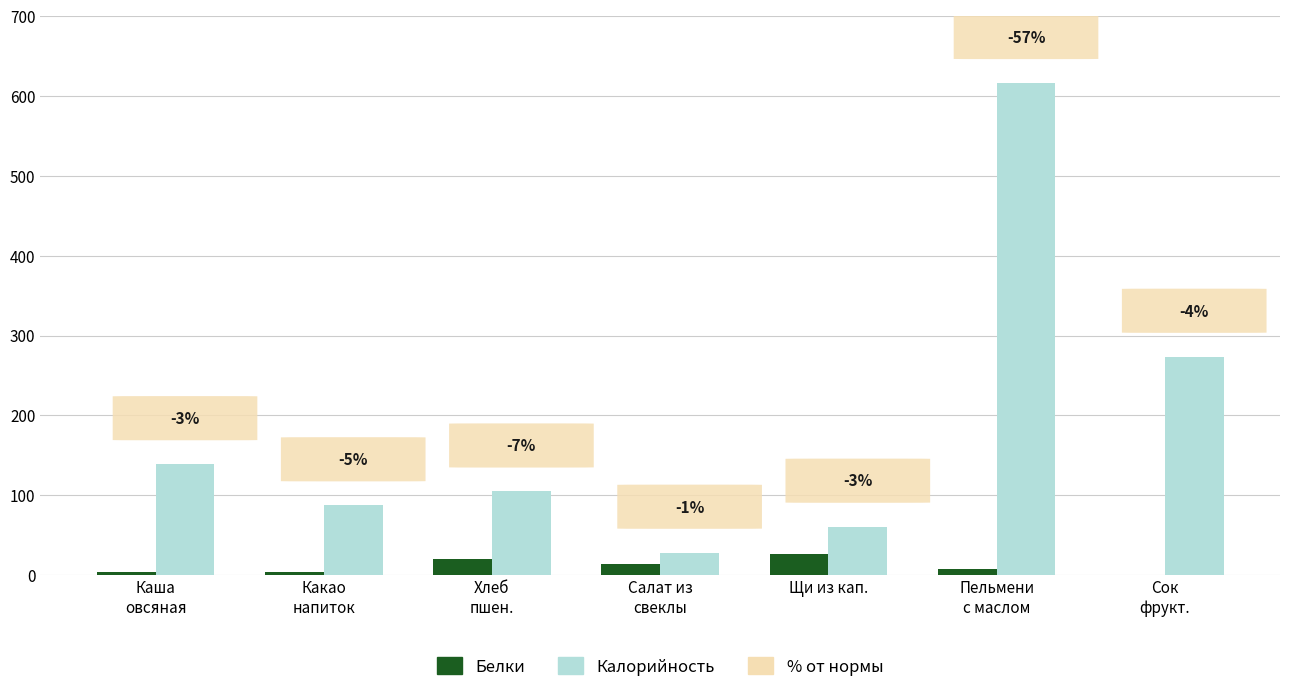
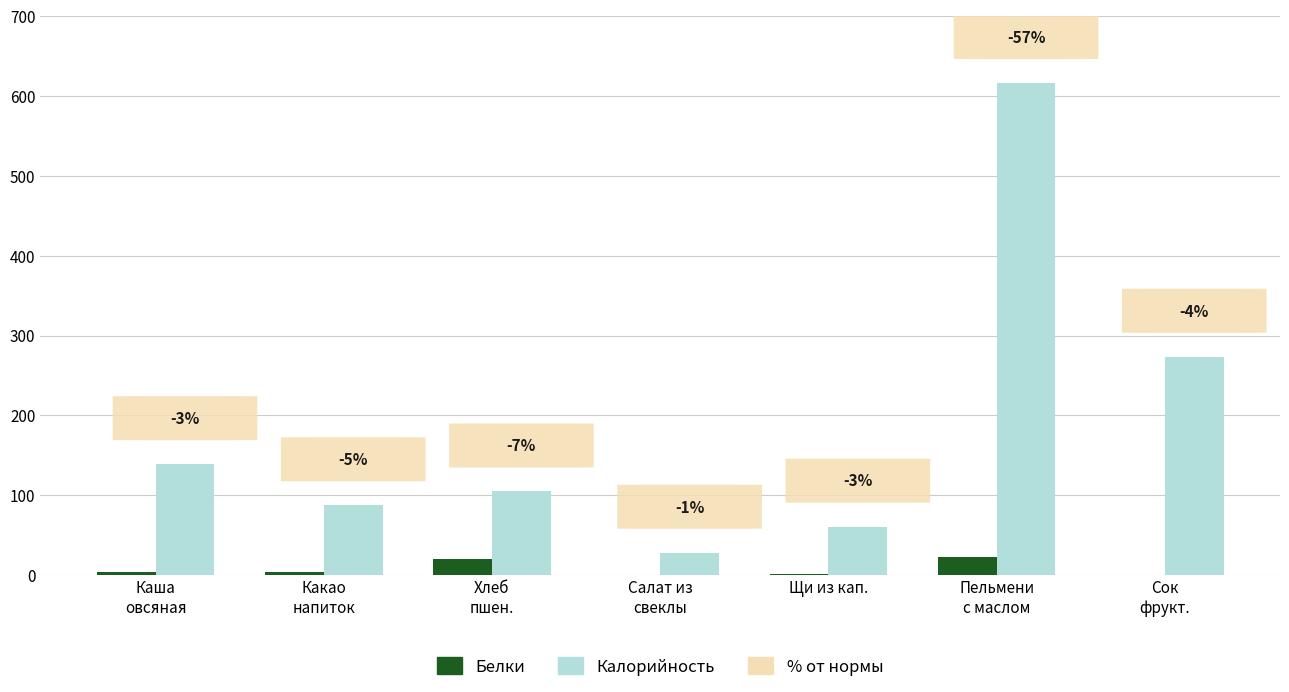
  {
    "Белки": {
      "Каша овсяная": 0,
      "Какао напиток": 0,
      "Хлеб пшен.": 20,
-     "Салат из свеклы": 10,
-     "Щи из кап.": 30,
-     "Пельмени c маслом": 10
+     "Салат из свеклы": 0,
+     "Щи из кап.": 0,
+     "Пельмени c маслом": 20
    },
    "Калорийность": {
      "Каша овсяная": 140,
      "Какао напиток": 90,
      "Хлеб пшен.": 100,
      "Салат из свеклы": 30,
      "Щи из кап.": 60,
      "Пельмени c маслом": 620,
      "Сок фрукт.": 270
    }
  }
